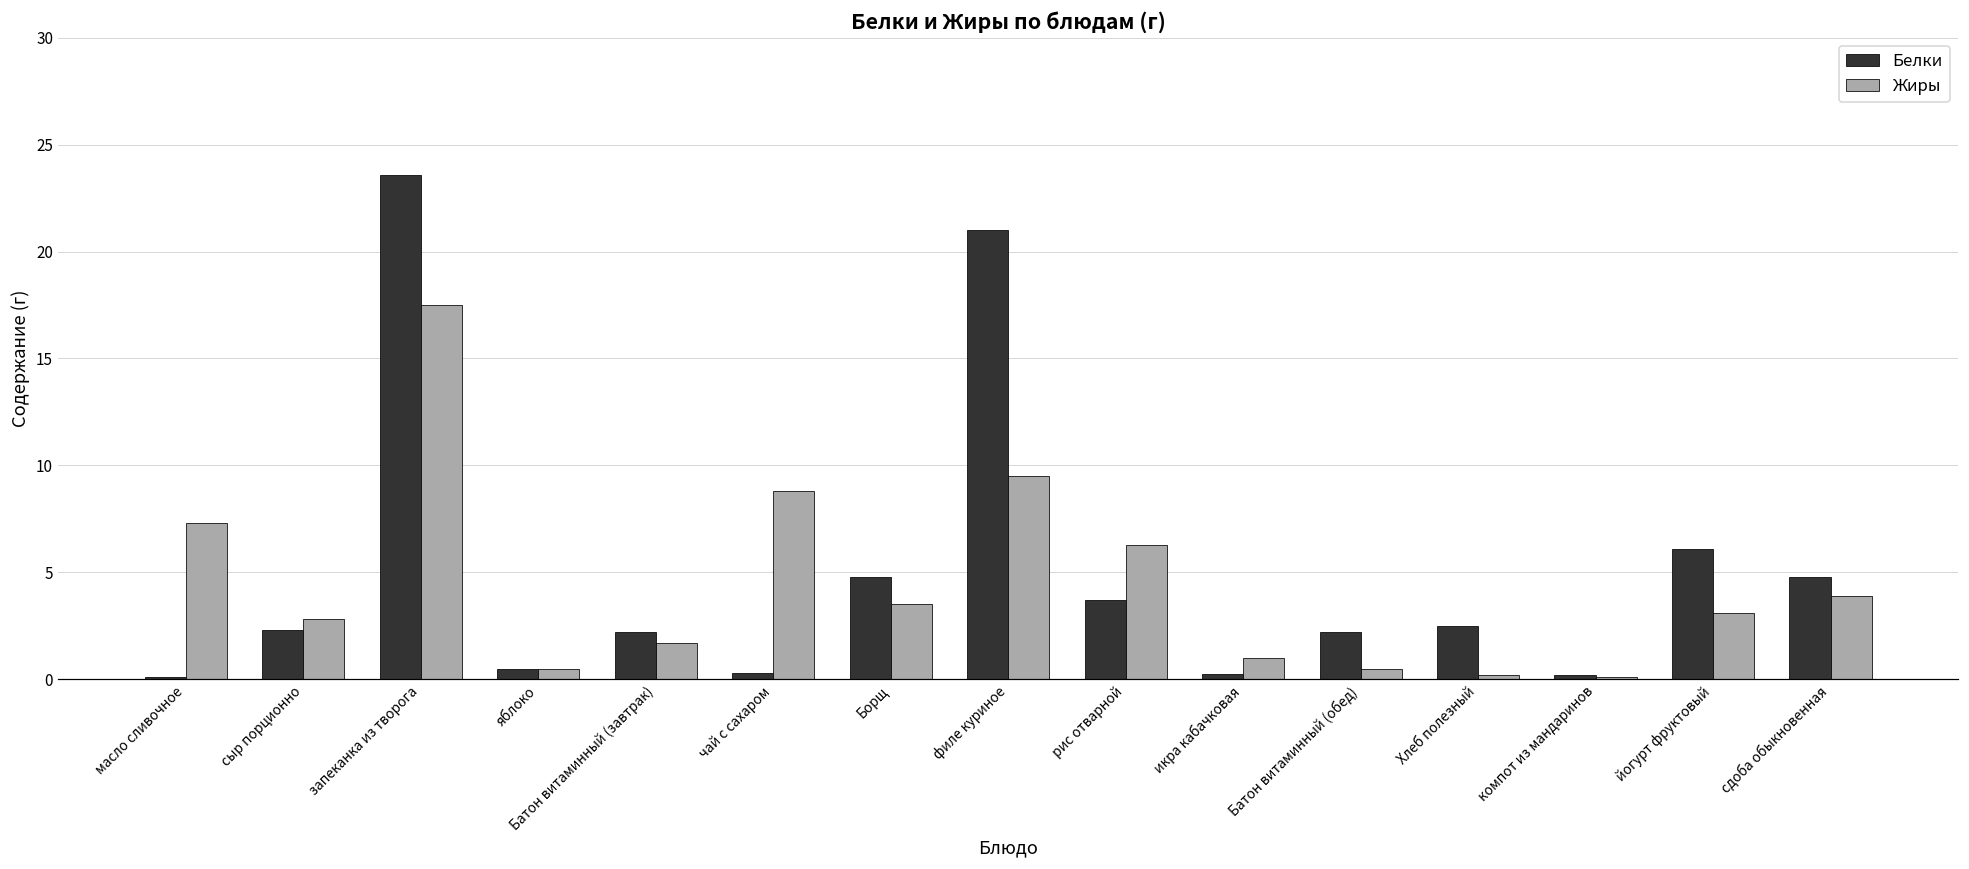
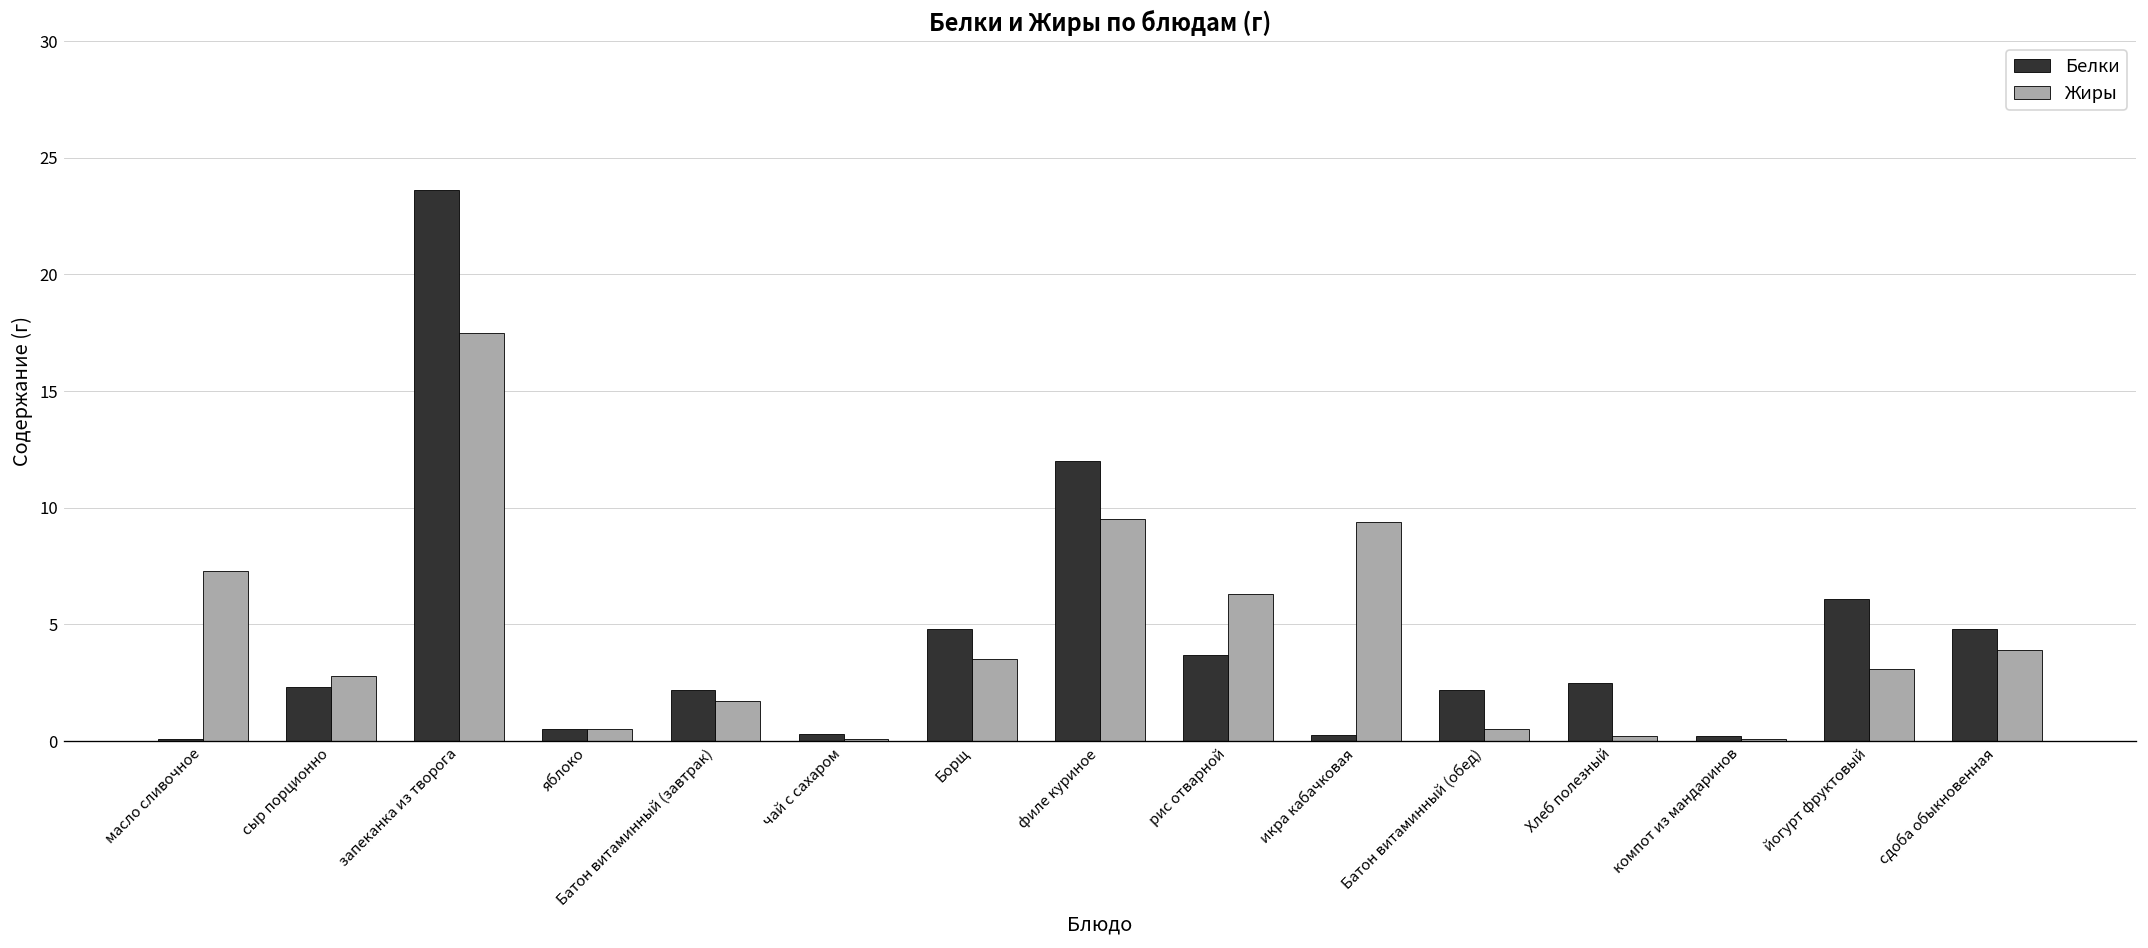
  {
    "Белки": {
      "сыр порционно": 2.3,
      "запеканка из творога": 23.6,
      "яблоко": 0.5,
      "Батон витаминный (завтрак)": 2.2,
      "чай с сахаром": 0.3,
      "Борщ": 4.8,
-     "филе куриное": 21,
+     "филе куриное": 12,
      "рис отварной": 3.7,
      "икра кабачковая": 0.3,
      "Батон витаминный (обед)": 2.2,
      "Хлеб полезный": 2.5,
      "компот из мандаринов": 0.2,
      "йогурт фруктовый": 6,
      "сдоба обыкновенная": 4.8
    },
    "Жиры": {
      "масло сливочное": 7.3,
      "сыр порционно": 2.8,
      "запеканка из творога": 17.5,
      "яблоко": 0.5,
      "Батон витаминный (завтрак)": 1.7,
-     "чай с сахаром": 8.8,
+     "чай с сахаром": 0.1,
      "Борщ": 3.5,
      "филе куриное": 9.5,
      "рис отварной": 6.3,
-     "икра кабачковая": 1.0,
+     "икра кабачковая": 9.4,
      "Батон витаминный (обед)": 0.5,
      "Хлеб полезный": 0.2,
      "йогурт фруктовый": 3.1,
      "сдоба обыкновенная": 3.9
    }
  }
